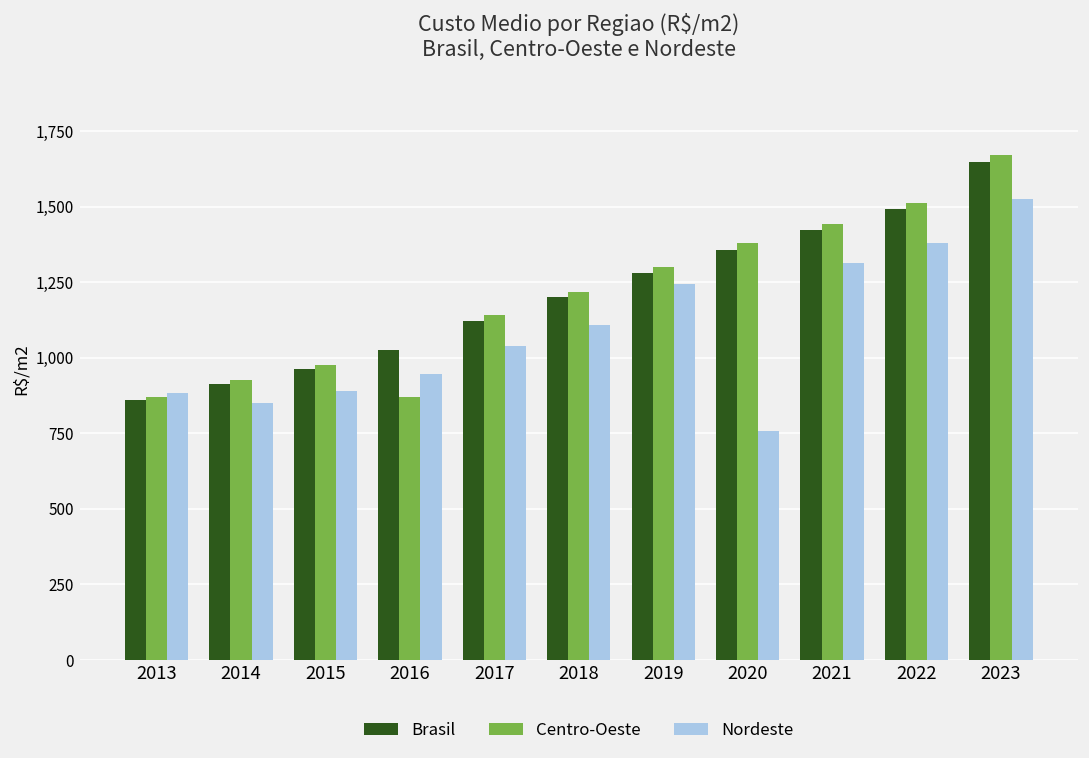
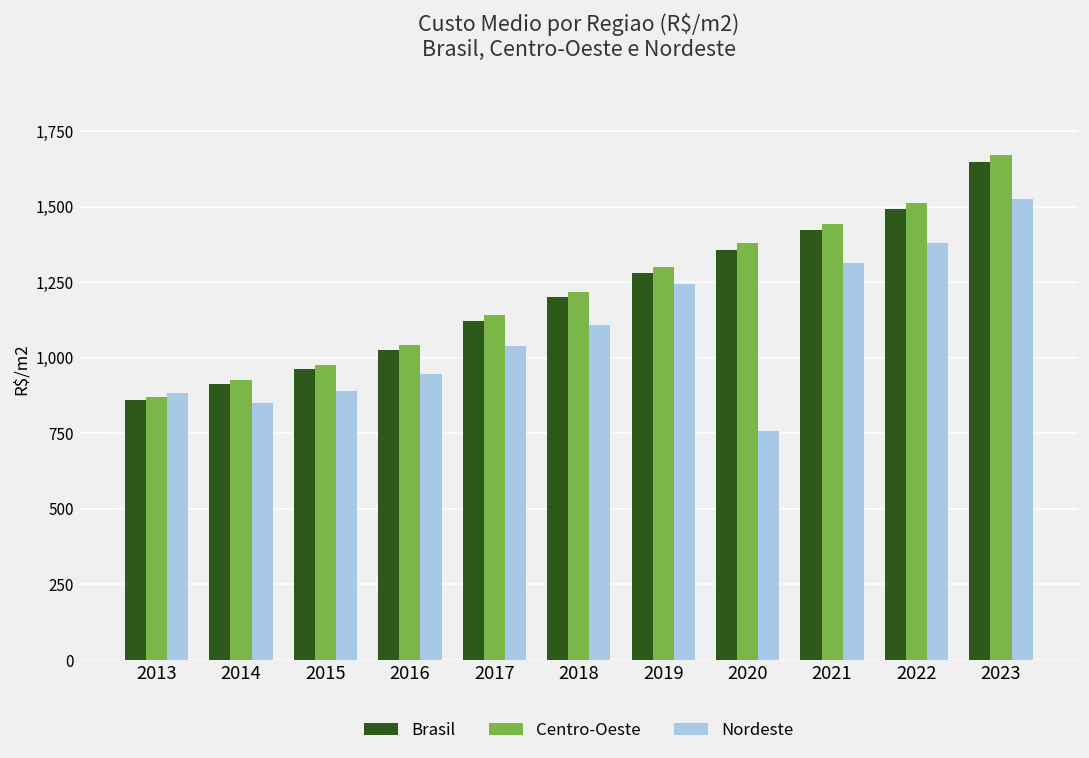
  {
    "Brasil": {
      "2013": "860",
      "2014": "910",
      "2015": "960",
      "2016": "1,020",
      "2017": "1,120",
      "2018": "1,200",
      "2019": "1,280",
      "2020": "1,360",
      "2021": "1,420",
      "2022": "1,490",
      "2023": "1,650"
    },
    "Centro-Oeste": {
      "2013": "870",
      "2014": "930",
      "2015": "980",
-     "2016": "870",
+     "2016": "1,040",
      "2017": "1,140",
      "2018": "1,220",
      "2019": "1,300",
      "2020": "1,380",
      "2021": "1,440",
      "2022": "1,510",
      "2023": "1,670"
    },
    "Nordeste": {
      "2013": "880",
      "2014": "850",
      "2015": "890",
      "2016": "950",
      "2017": "1,040",
      "2018": "1,110",
      "2019": "1,240",
      "2020": "760",
      "2021": "1,310",
      "2022": "1,380",
      "2023": "1,520"
    }
  }
